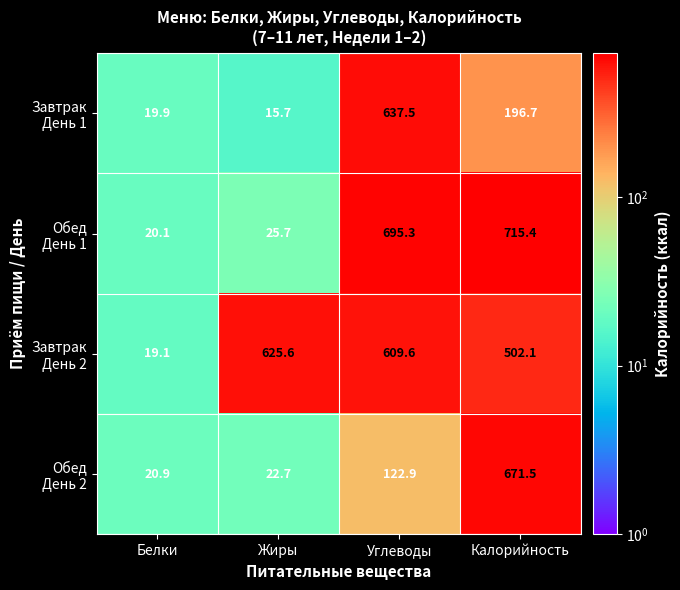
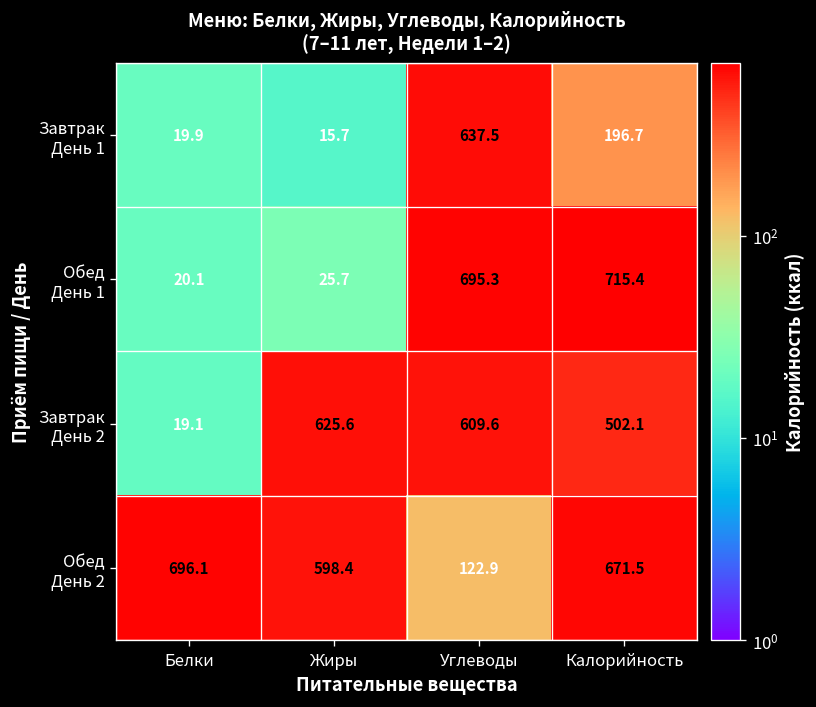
  {
    "Завтрак День 1": {
      "Белки": 19.9,
      "Жиры": 15.7,
      "Углеводы": 637.5,
      "Калорийность": 196.7
    },
    "Обед День 1": {
      "Белки": 20.1,
      "Жиры": 25.7,
      "Углеводы": 695.3,
      "Калорийность": 715.4
    },
    "Завтрак День 2": {
      "Белки": 19.1,
      "Жиры": 625.6,
      "Углеводы": 609.6,
      "Калорийность": 502.1
    },
    "Обед День 2": {
-     "Белки": 20.9,
-     "Жиры": 22.7,
+     "Белки": 696.1,
+     "Жиры": 598.4,
      "Углеводы": 122.9,
      "Калорийность": 671.5
    }
  }
